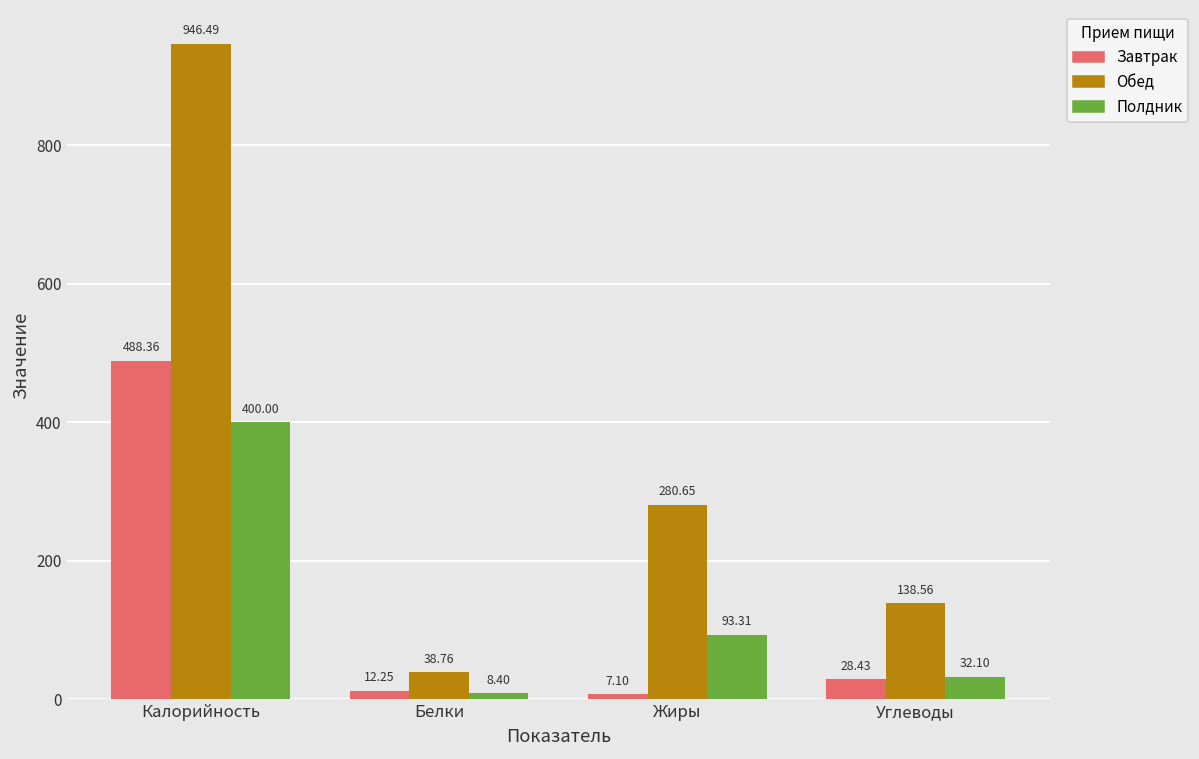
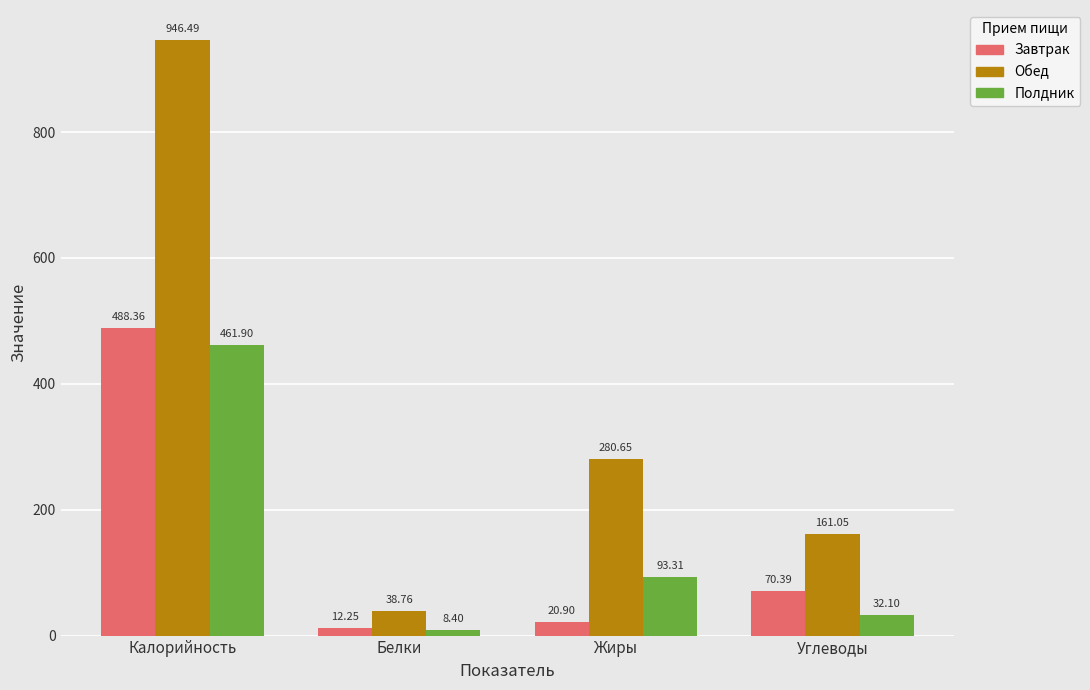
  {
    "Завтрак": {
      "Калорийность": 488.36,
      "Белки": 12.25,
-     "Жиры": 7.10,
-     "Углеводы": 28.43
+     "Жиры": 20.90,
+     "Углеводы": 70.39
    },
    "Обед": {
      "Калорийность": 946.49,
      "Белки": 38.76,
      "Жиры": 280.65,
-     "Углеводы": 138.56
+     "Углеводы": 161.05
    },
    "Полдник": {
-     "Калорийность": 400.00,
+     "Калорийность": 461.90,
      "Белки": 8.40,
      "Жиры": 93.31,
      "Углеводы": 32.10
    }
  }
